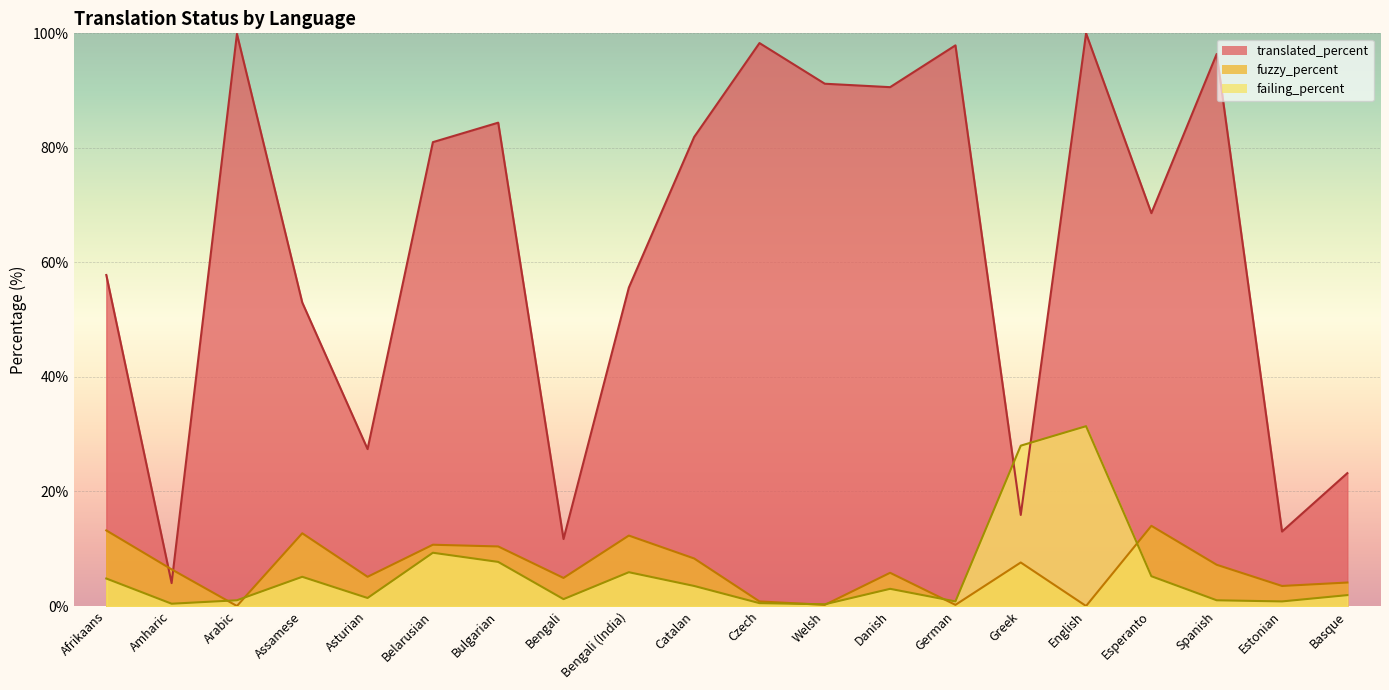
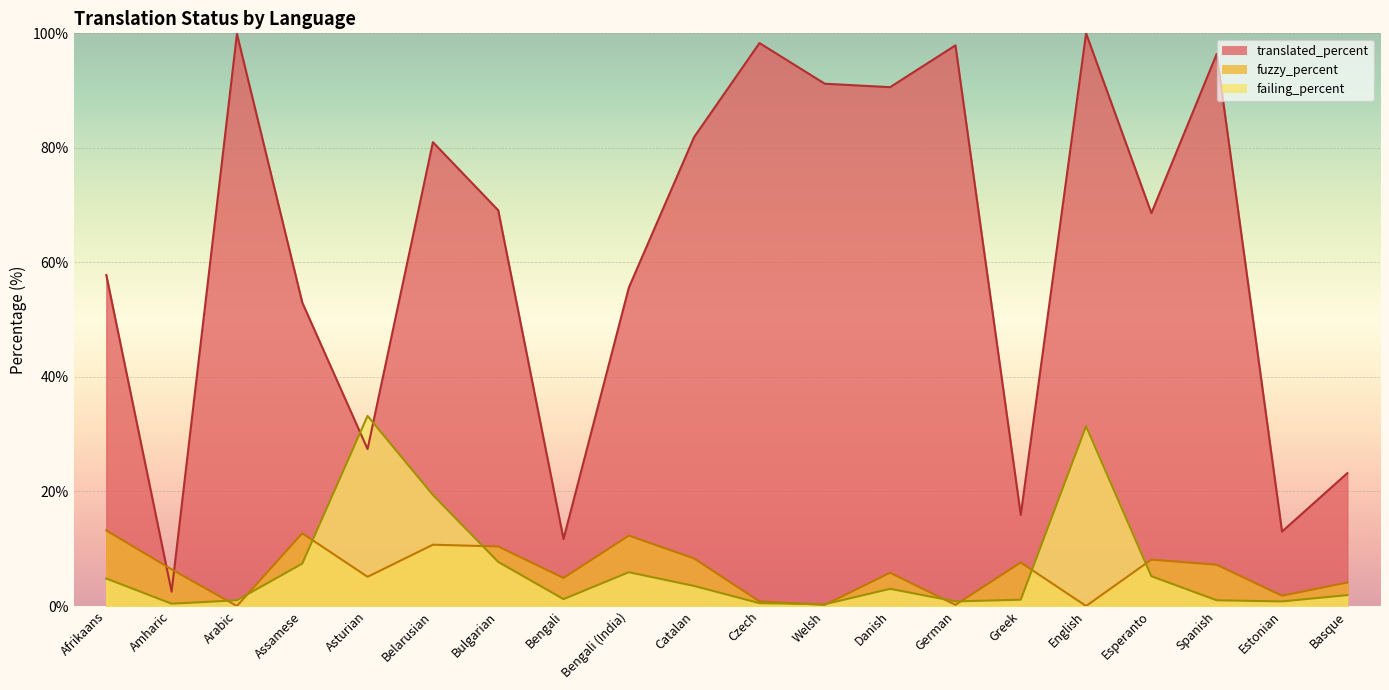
  {
    "translated_percent": {
      "Afrikaans": "58%",
-     "Amharic": "4%",
+     "Amharic": "3%",
      "Arabic": "100%",
      "Assamese": "53%",
      "Asturian": "27%",
      "Belarusian": "81%",
-     "Bulgarian": "84%",
+     "Bulgarian": "69%",
      "Bengali": "12%",
      "Bengali (India)": "56%",
      "Catalan": "82%",
      "Czech": "98%",
      "Welsh": "91%",
      "Danish": "91%",
      "German": "98%",
      "Greek": "16%",
      "English": "100%",
      "Esperanto": "69%",
      "Estonian": "13%",
      "Basque": "23%"
    },
    "fuzzy_percent": {
      "Afrikaans": "13%",
      "Amharic": "6%",
      "Arabic": "0%",
      "Assamese": "13%",
      "Asturian": "5%",
      "Belarusian": "11%",
      "Bulgarian": "10%",
      "Bengali": "5%",
      "Bengali (India)": "12%",
      "Catalan": "8%",
      "Danish": "6%",
      "German": "0%",
      "Greek": "8%",
      "English": "0%",
-     "Esperanto": "14%",
+     "Esperanto": "8%",
      "Spanish": "7%",
-     "Estonian": "4%",
+     "Estonian": "2%",
      "Basque": "4%"
    },
    "failing_percent": {
      "Afrikaans": "5%",
      "Amharic": "0%",
      "Arabic": "1%",
-     "Assamese": "5%",
-     "Asturian": "1%",
-     "Belarusian": "9%",
+     "Assamese": "7%",
+     "Asturian": "33%",
+     "Belarusian": "19%",
      "Bulgarian": "8%",
      "Bengali": "1%",
      "Bengali (India)": "6%",
      "Catalan": "4%",
      "Danish": "3%",
      "German": "1%",
-     "Greek": "28%",
+     "Greek": "1%",
      "English": "31%",
      "Esperanto": "5%",
      "Spanish": "1%",
      "Estonian": "1%",
      "Basque": "2%"
    }
  }
